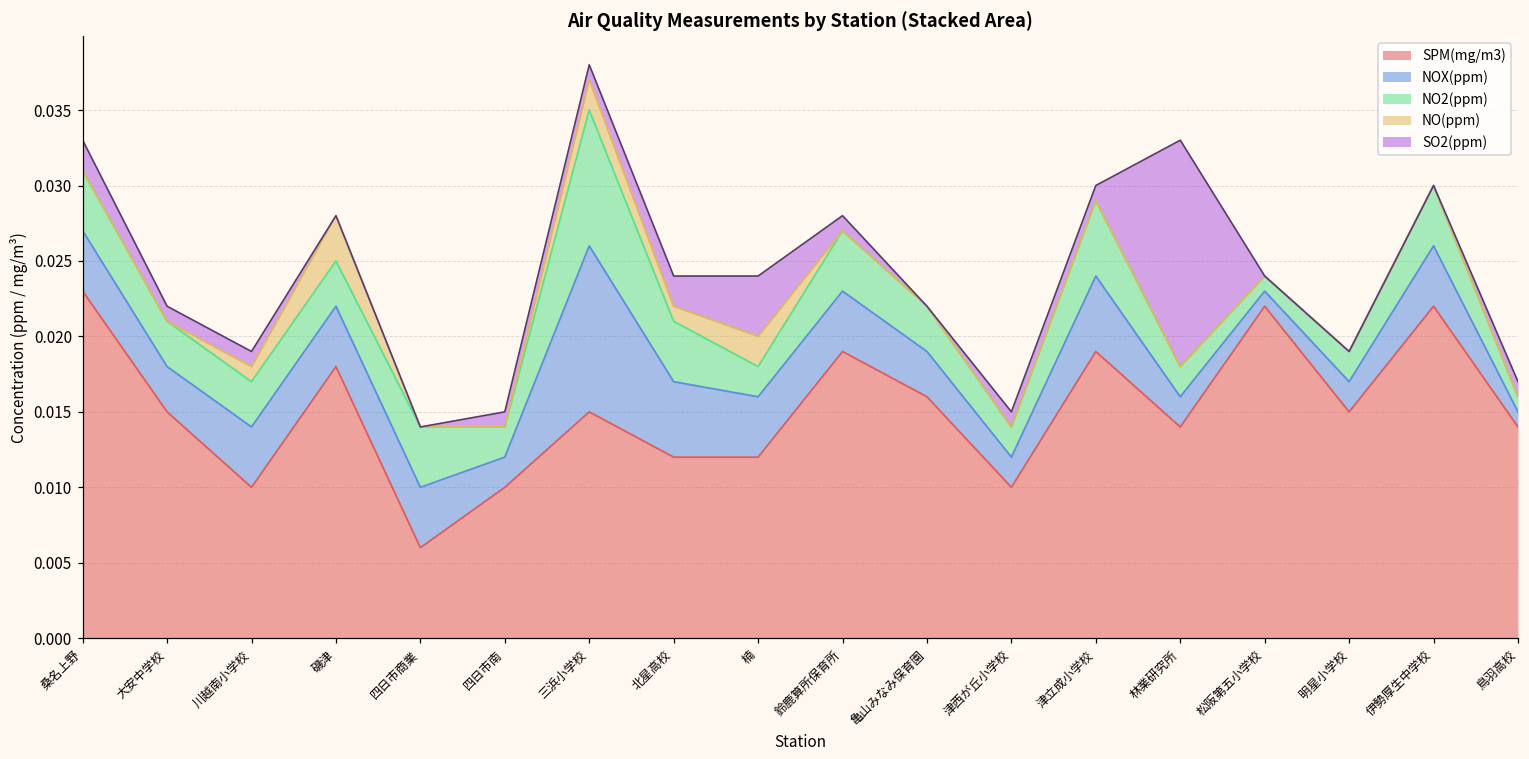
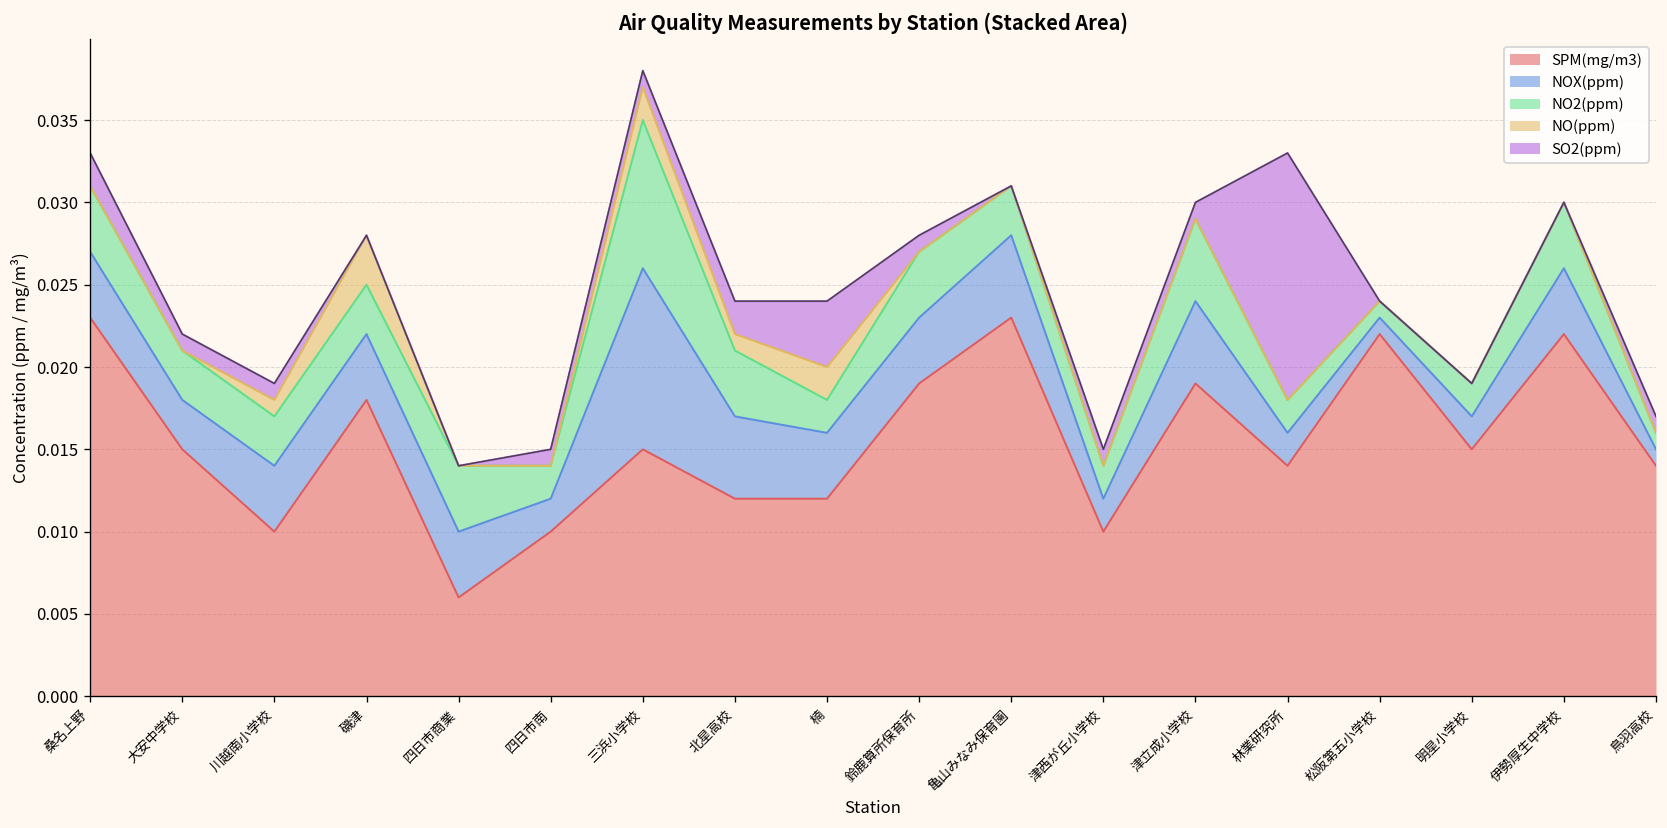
  {
    "SPM(mg/m3)": {
      "桑名上野": 0.023,
      "大安中学校": 0.015,
      "川越南小学校": 0.010,
      "磯津": 0.018,
      "四日市商業": 0.006,
      "四日市南": 0.010,
      "三浜小学校": 0.015,
      "北星高校": 0.012,
      "楠": 0.012,
      "鈴鹿算所保育所": 0.019,
-     "亀山みなみ保育園": 0.016,
+     "亀山みなみ保育園": 0.023,
      "津西が丘小学校": 0.010,
      "津立成小学校": 0.019,
      "林業研究所": 0.014,
      "松阪第五小学校": 0.022,
      "明星小学校": 0.015,
      "伊勢厚生中学校": 0.022,
      "鳥羽高校": 0.014
    },
    "NOX(ppm)": {
      "桑名上野": 0.004,
      "大安中学校": 0.003,
      "川越南小学校": 0.004,
      "磯津": 0.004,
      "四日市商業": 0.004,
      "四日市南": 0.002,
      "三浜小学校": 0.011,
      "北星高校": 0.005,
      "楠": 0.004,
      "鈴鹿算所保育所": 0.004,
-     "亀山みなみ保育園": 0.003,
+     "亀山みなみ保育園": 0.005,
      "津西が丘小学校": 0.002,
      "津立成小学校": 0.005,
      "林業研究所": 0.002,
      "松阪第五小学校": 0.001,
      "明星小学校": 0.002,
      "伊勢厚生中学校": 0.004,
      "鳥羽高校": 0.001
    },
    "NO2(ppm)": {
      "川越南小学校": 0.003,
      "磯津": 0.003,
      "三浜小学校": 0.009,
      "北星高校": 0.004,
      "楠": 0.002
    },
    "NO(ppm)": {
      "川越南小学校": 0.001,
      "三浜小学校": 0.002,
      "北星高校": 0.001,
      "楠": 0.002
    },
    "SO2(ppm)": {
      "桑名上野": 0.002,
      "大安中学校": 0.001,
      "川越南小学校": 0.001,
      "四日市南": 0.001,
      "三浜小学校": 0.001,
      "北星高校": 0.002,
      "楠": 0.004,
      "鈴鹿算所保育所": 0.001,
      "津西が丘小学校": 0.001,
      "津立成小学校": 0.001,
      "林業研究所": 0.015,
      "鳥羽高校": 0.001
    }
  }
